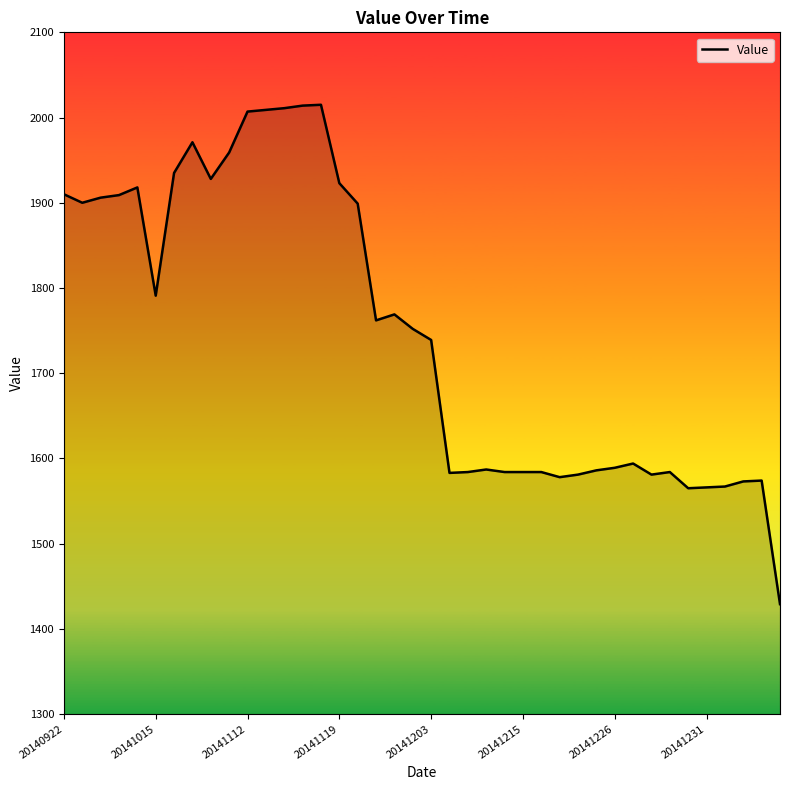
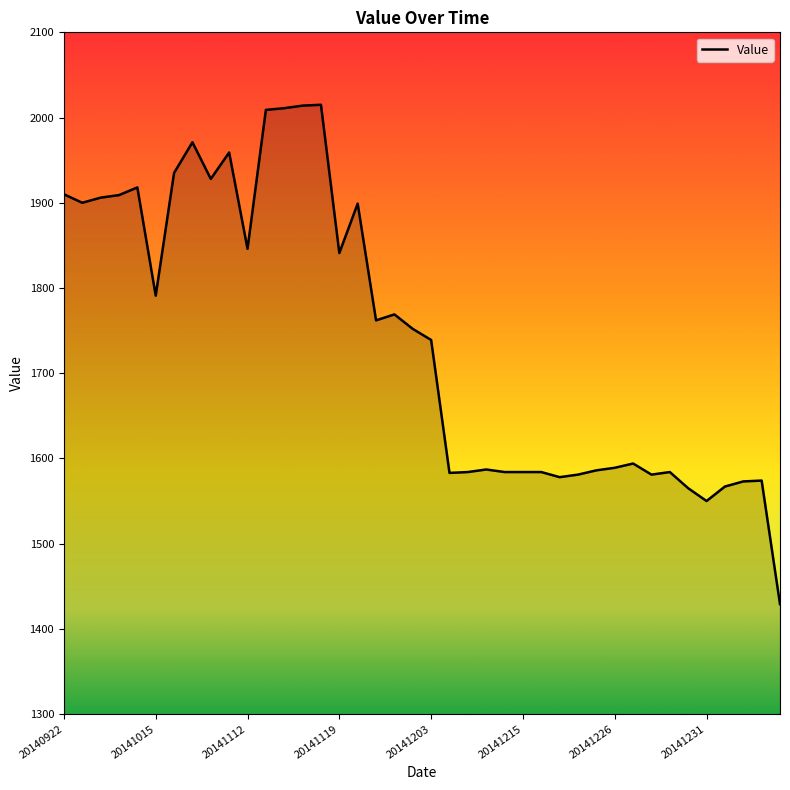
  {
    "20140922": 1910,
    "20141015": 1790,
-   "20141112": 2010,
-   "20141119": 1920,
+   "20141112": 1850,
+   "20141119": 1840,
    "20141203": 1740,
    "20141215": 1580,
    "20141226": 1590,
-   "20141231": 1570
+   "20141231": 1550
  }
